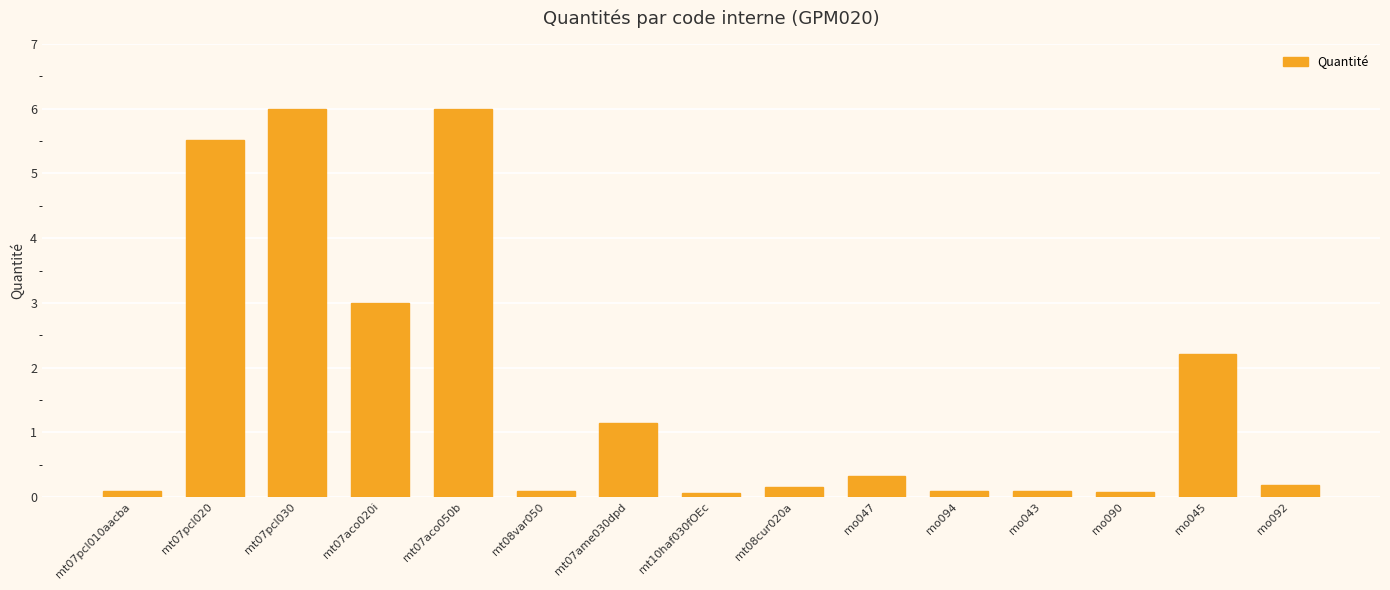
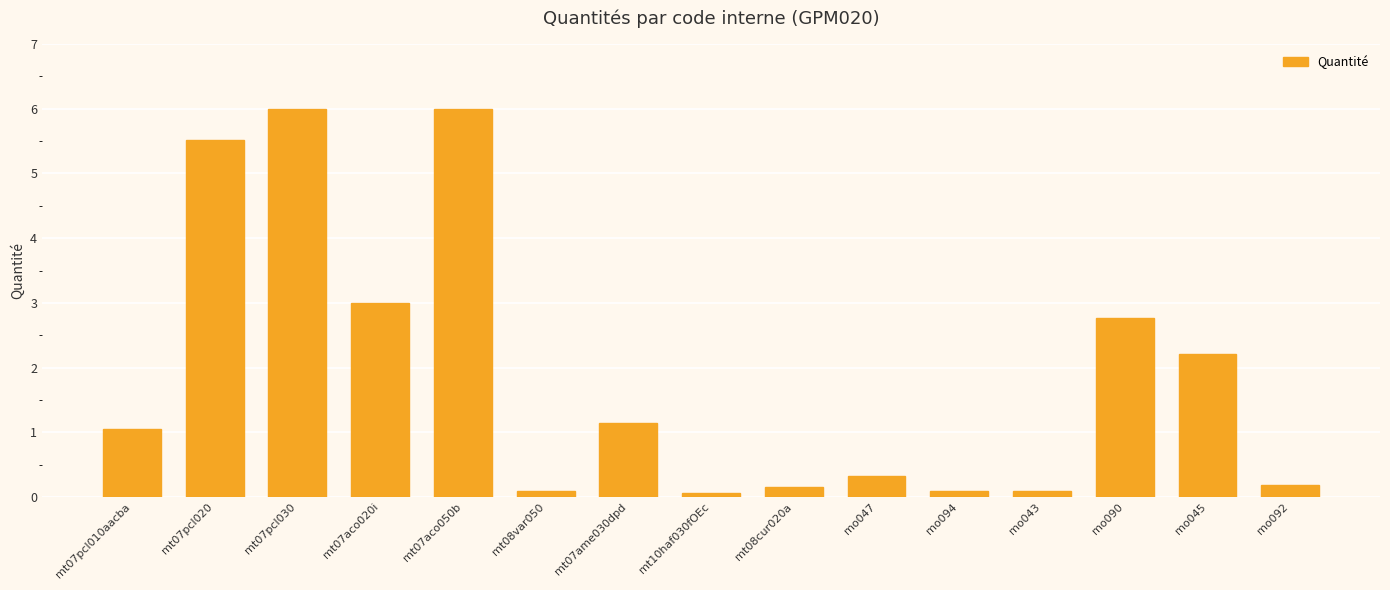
  {
-   "mt07pcl010aacba": 0.1,
+   "mt07pcl010aacba": 1.1,
    "mt07pcl020": 5.5,
    "mt07pcl030": 6.0,
    "mt07aco020i": 3.0,
    "mt07aco050b": 6.0,
    "mt08var050": 0.1,
    "mt07ame030dpd": 1.2,
    "mt10haf030fOEc": 0.1,
    "mt08cur020a": 0.2,
    "mo047": 0.3,
    "mo094": 0.1,
    "mo043": 0.1,
-   "mo090": 0.1,
+   "mo090": 2.8,
    "mo045": 2.2,
    "mo092": 0.2
  }
